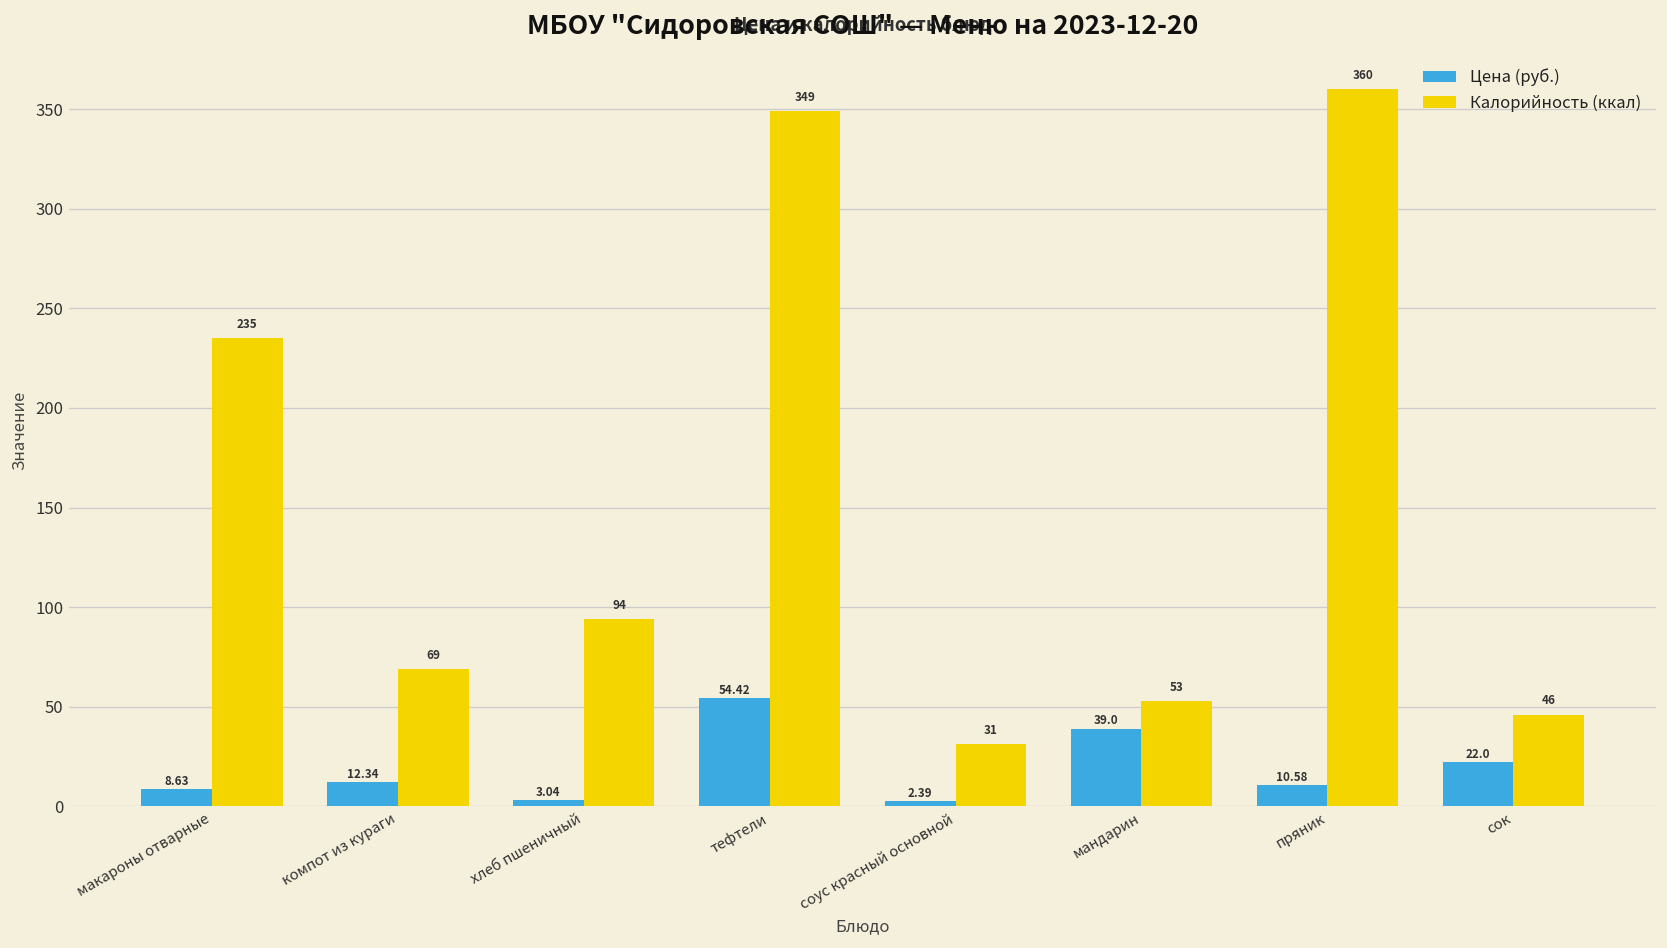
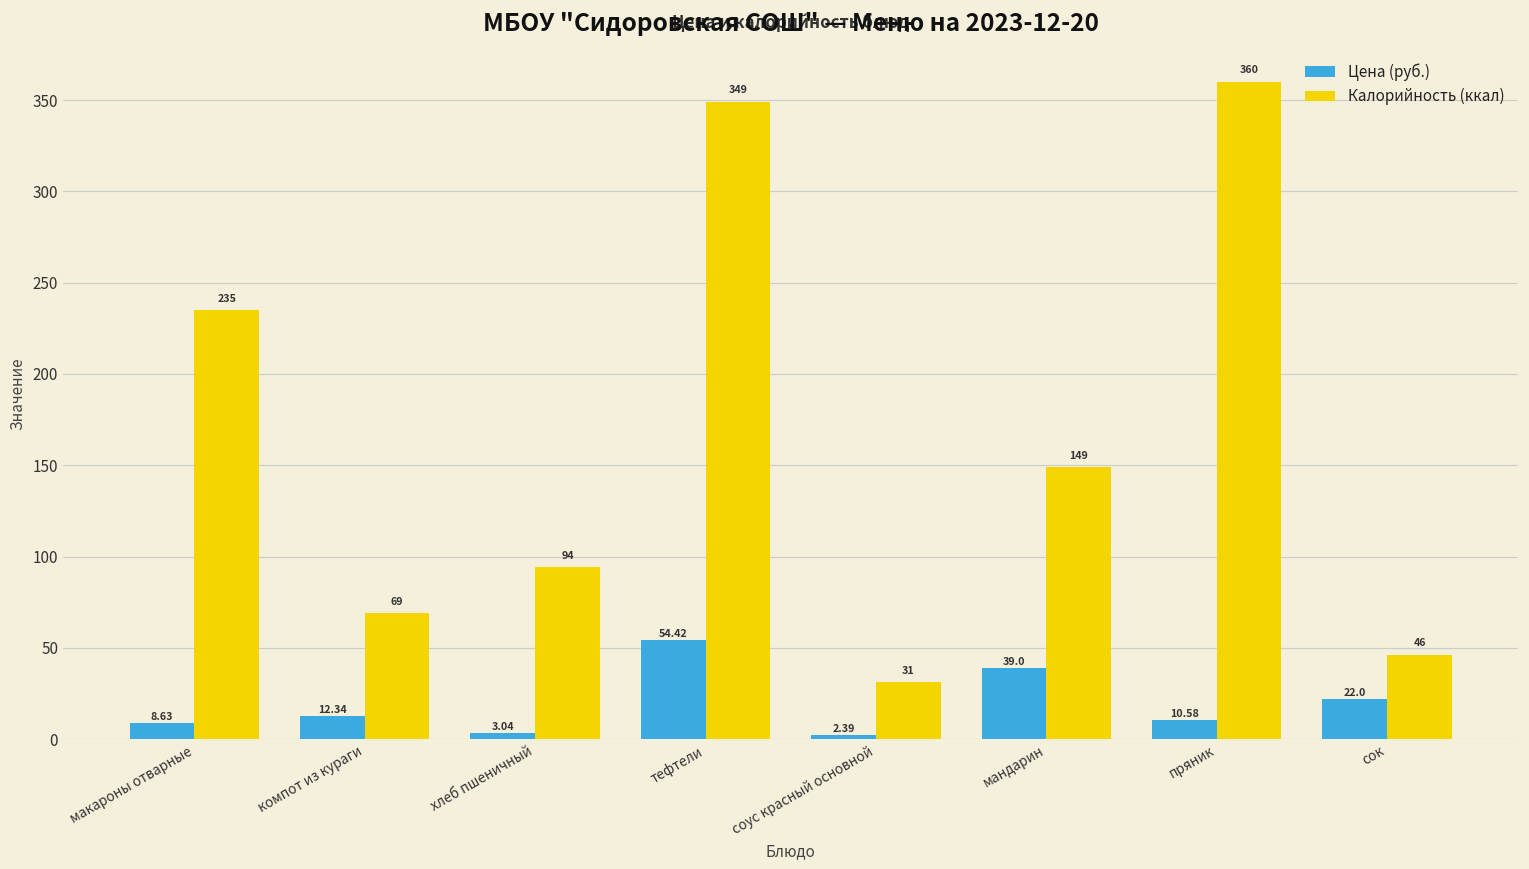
  {
    "Цена (руб.)": {
      "макароны отварные": 8.63,
      "компот из кураги": 12.34,
      "хлеб пшеничный": 3.04,
      "тефтели": 54.42,
      "соус красный основной": 2.39,
      "мандарин": 39.0,
      "пряник": 10.58,
      "сок": 22.0
    },
    "Калорийность (ккал)": {
      "макароны отварные": 235,
      "компот из кураги": 69,
      "хлеб пшеничный": 94,
      "тефтели": 349,
      "соус красный основной": 31,
-     "мандарин": 53,
+     "мандарин": 149,
      "пряник": 360,
      "сок": 46
    }
  }
